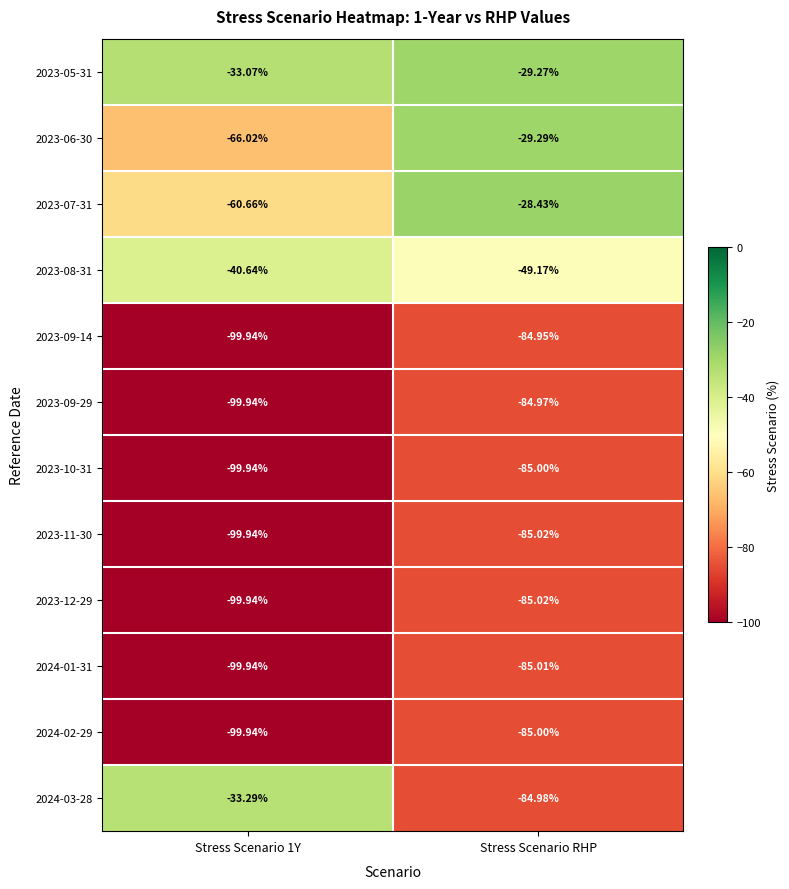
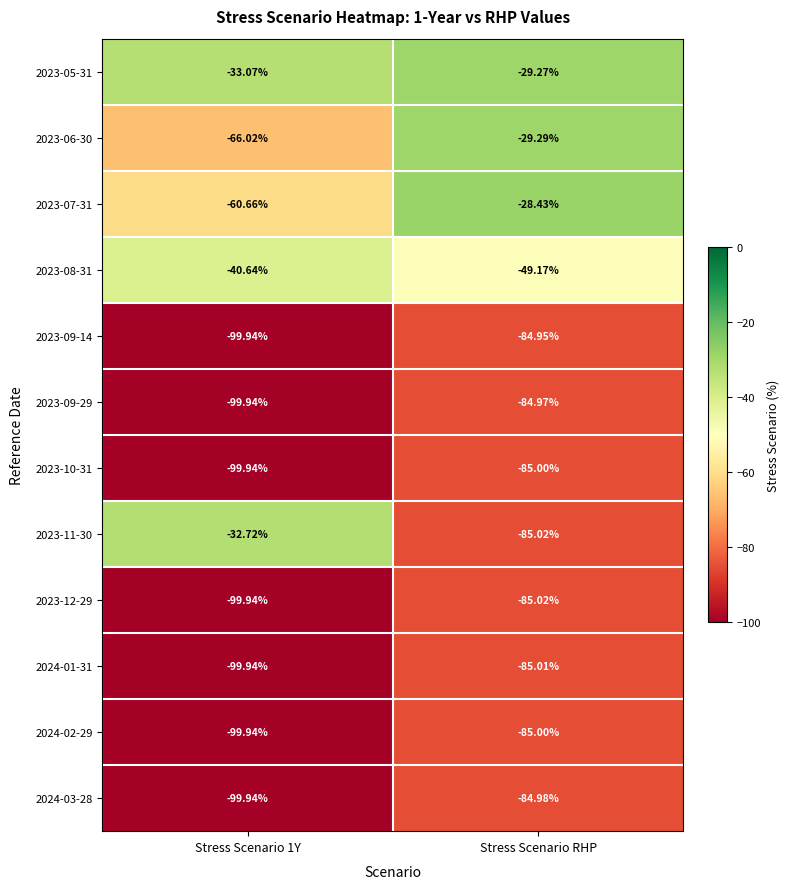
  {
    "2023-05-31": {
      "Stress Scenario 1Y": "-33.07%",
      "Stress Scenario RHP": "-29.27%"
    },
    "2023-06-30": {
      "Stress Scenario 1Y": "-66.02%",
      "Stress Scenario RHP": "-29.29%"
    },
    "2023-07-31": {
      "Stress Scenario 1Y": "-60.66%",
      "Stress Scenario RHP": "-28.43%"
    },
    "2023-08-31": {
      "Stress Scenario 1Y": "-40.64%",
      "Stress Scenario RHP": "-49.17%"
    },
    "2023-09-14": {
      "Stress Scenario 1Y": "-99.94%",
      "Stress Scenario RHP": "-84.95%"
    },
    "2023-09-29": {
      "Stress Scenario 1Y": "-99.94%",
      "Stress Scenario RHP": "-84.97%"
    },
    "2023-10-31": {
      "Stress Scenario 1Y": "-99.94%",
      "Stress Scenario RHP": "-85.00%"
    },
    "2023-11-30": {
-     "Stress Scenario 1Y": "-99.94%",
+     "Stress Scenario 1Y": "-32.72%",
      "Stress Scenario RHP": "-85.02%"
    },
    "2023-12-29": {
      "Stress Scenario 1Y": "-99.94%",
      "Stress Scenario RHP": "-85.02%"
    },
    "2024-01-31": {
      "Stress Scenario 1Y": "-99.94%",
      "Stress Scenario RHP": "-85.01%"
    },
    "2024-02-29": {
      "Stress Scenario 1Y": "-99.94%",
      "Stress Scenario RHP": "-85.00%"
    },
    "2024-03-28": {
-     "Stress Scenario 1Y": "-33.29%",
+     "Stress Scenario 1Y": "-99.94%",
      "Stress Scenario RHP": "-84.98%"
    }
  }
